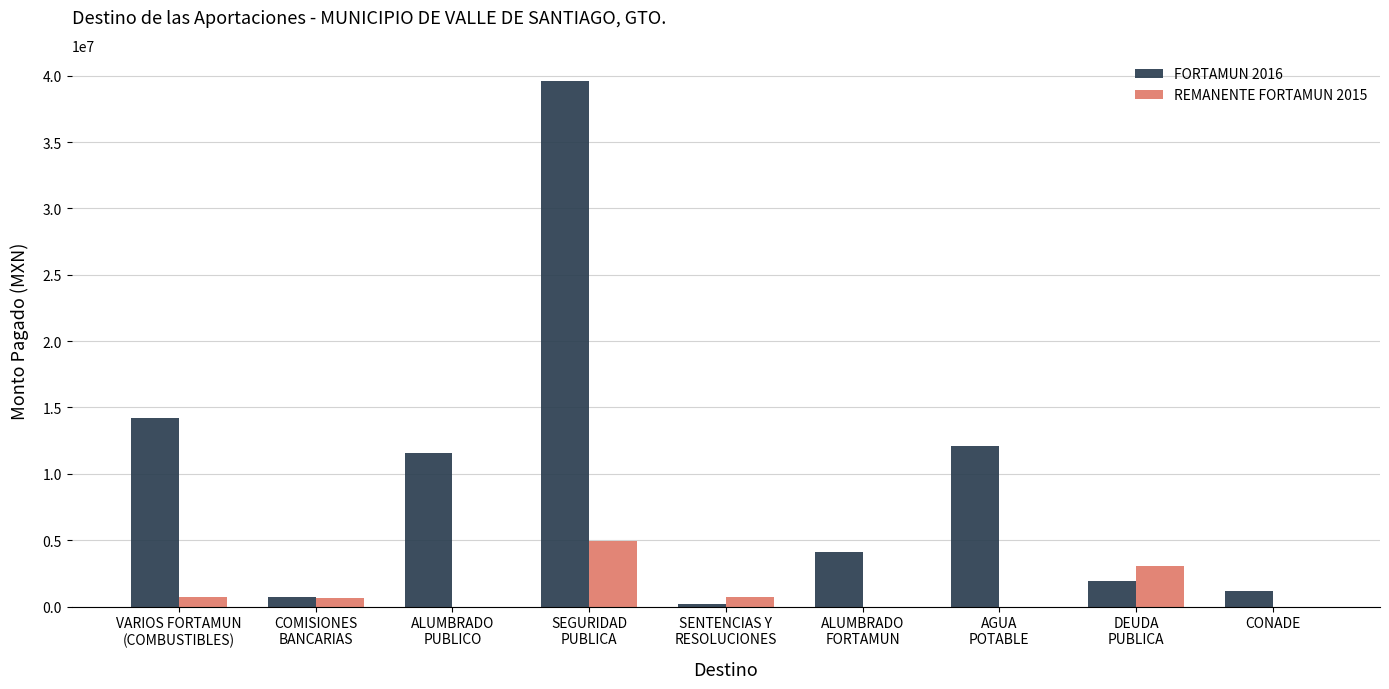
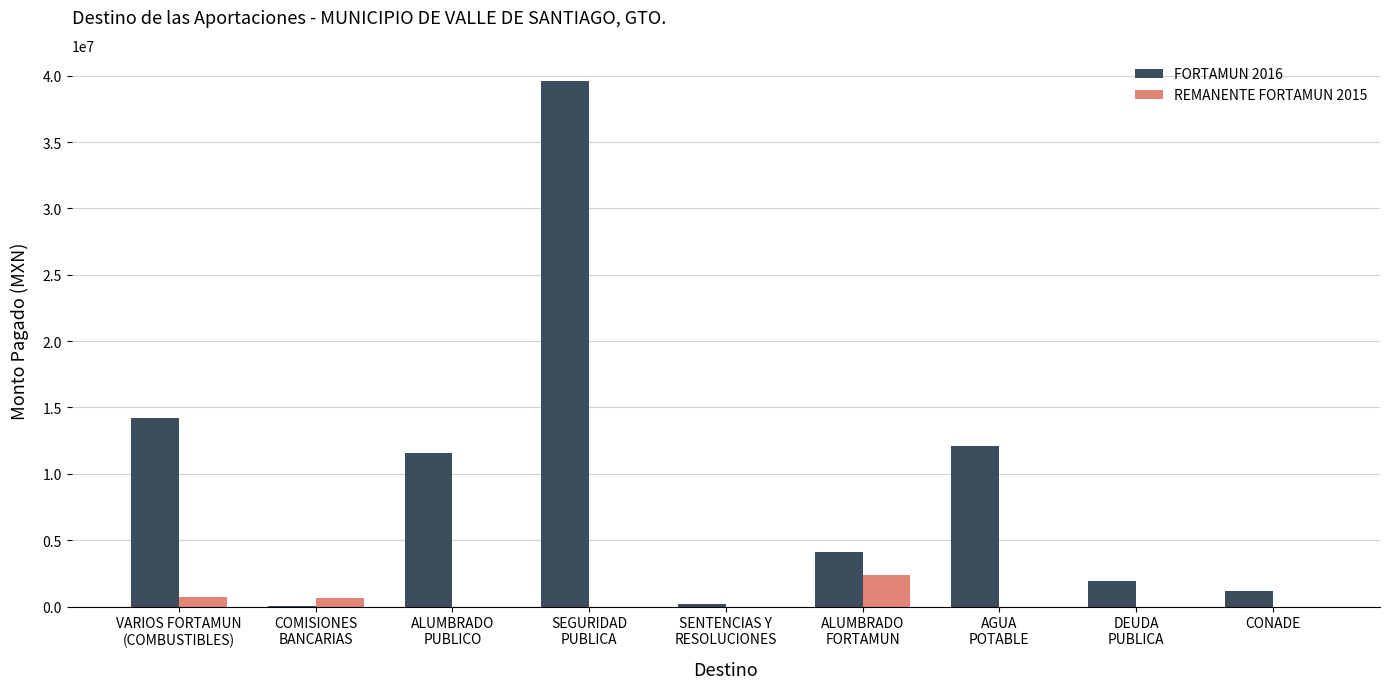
  {
    "FORTAMUN 2016": {
      "VARIOS FORTAMUN (COMBUSTIBLES)": 14200000,
-     "COMISIONES BANCARIAS": 700000,
+     "COMISIONES BANCARIAS": 0,
      "ALUMBRADO PUBLICO": 11500000,
      "SEGURIDAD PUBLICA": 39600000,
      "SENTENCIAS Y RESOLUCIONES": 200000,
      "ALUMBRADO FORTAMUN": 4100000,
      "AGUA POTABLE": 12100000,
      "DEUDA PUBLICA": 1900000,
      "CONADE": 1200000
    },
    "REMANENTE FORTAMUN 2015": {
      "VARIOS FORTAMUN (COMBUSTIBLES)": 700000,
      "COMISIONES BANCARIAS": 700000,
      "ALUMBRADO PUBLICO": 0,
-     "SEGURIDAD PUBLICA": 5000000,
-     "SENTENCIAS Y RESOLUCIONES": 700000,
-     "ALUMBRADO FORTAMUN": 0,
+     "SEGURIDAD PUBLICA": 0,
+     "SENTENCIAS Y RESOLUCIONES": 0,
+     "ALUMBRADO FORTAMUN": 2400000,
      "AGUA POTABLE": 0,
-     "DEUDA PUBLICA": 3100000,
+     "DEUDA PUBLICA": 0,
      "CONADE": 0
    }
  }
